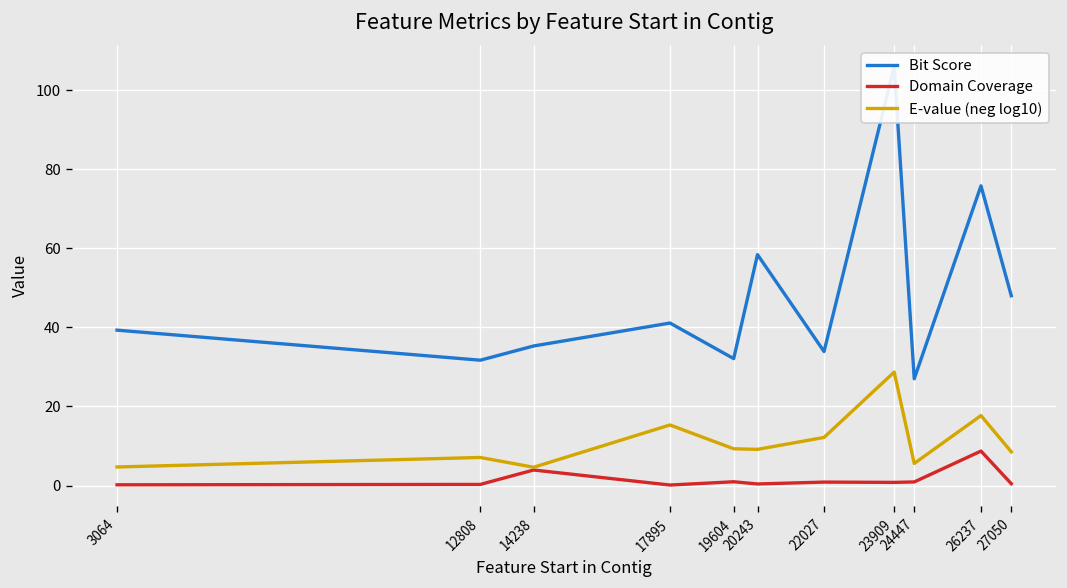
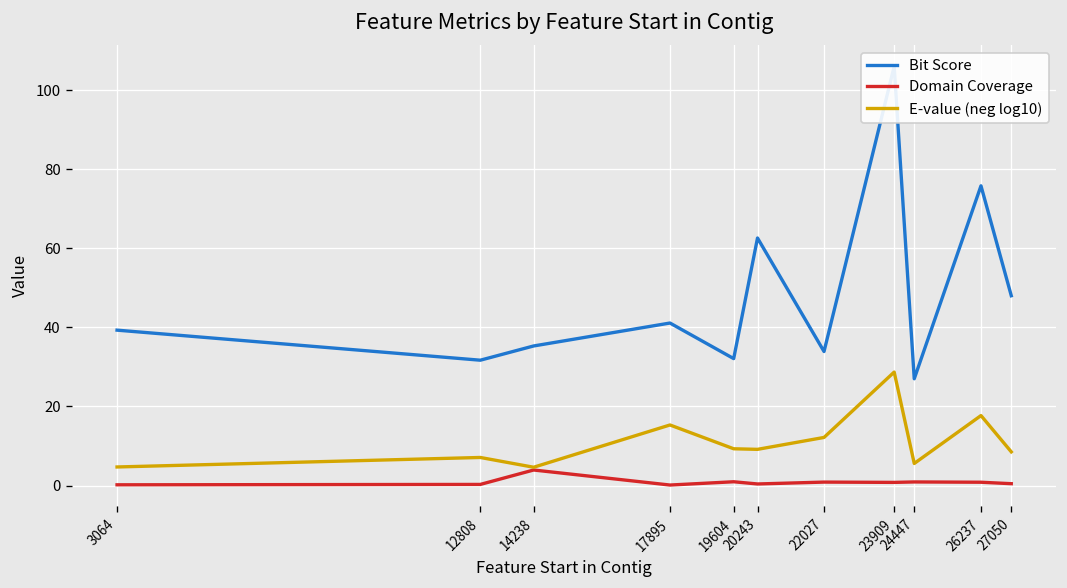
  {
    "Bit Score": {
      "3064": 39,
      "12808": 32,
      "14238": 35,
      "17895": 41,
      "19604": 32,
-     "20243": 58,
+     "20243": 63,
      "22027": 34,
      "24447": 27,
      "26237": 76,
      "27050": 48
    },
    "Domain Coverage": {
      "3064": 0,
      "12808": 0,
      "17895": 0,
      "19604": 1,
      "20243": 0,
      "22027": 1,
      "23909": 1,
      "24447": 1,
-     "26237": 9,
+     "26237": 1,
      "27050": 0
    },
    "E-value (neg log10)": {
      "3064": 5,
      "12808": 7,
      "17895": 15,
      "19604": 9,
      "20243": 9,
      "22027": 12,
      "23909": 29,
      "24447": 6,
      "26237": 18,
      "27050": 9
    }
  }
